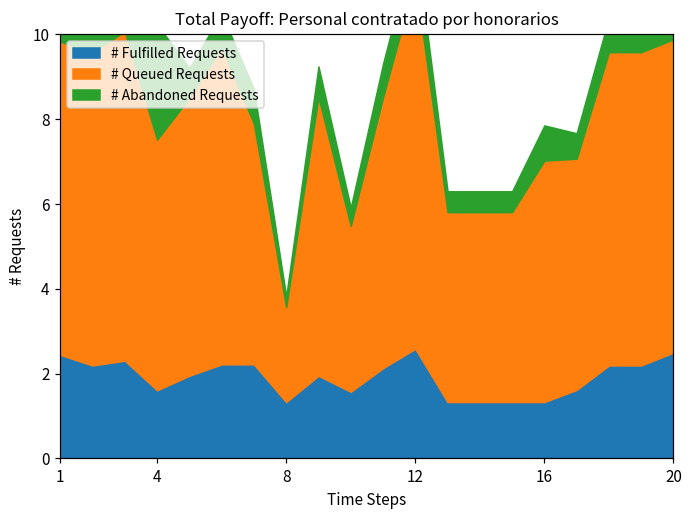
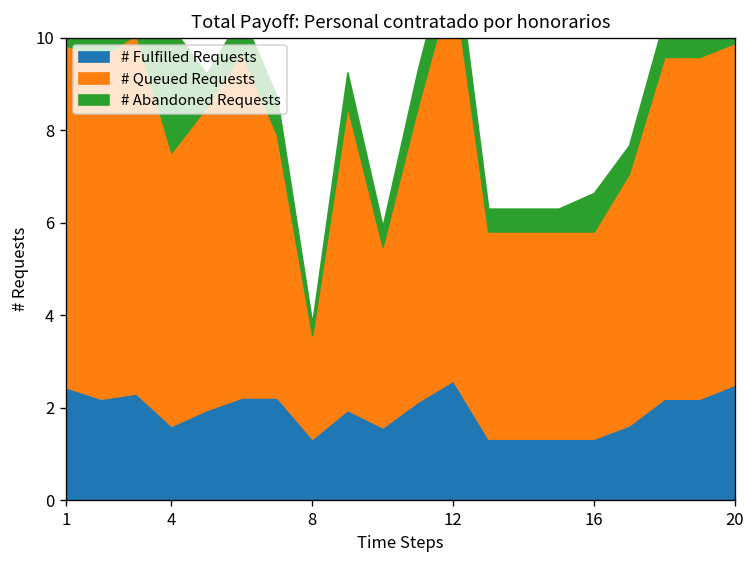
  {
    "# Fulfilled Requests": {
      "1": 2.4,
      "4": 1.6,
      "8": 1.3,
      "12": 2.6,
      "16": 1.3,
      "20": 2.5
    },
    "# Queued Requests": {
      "1": 9.8,
      "4": 7.5,
      "8": 3.6,
-     "16": 5.7,
+     "16": 4.5,
      "20": 9.9
    },
    "# Abandoned Requests": {
      "8": 0.2,
      "16": 0.8
    }
  }
